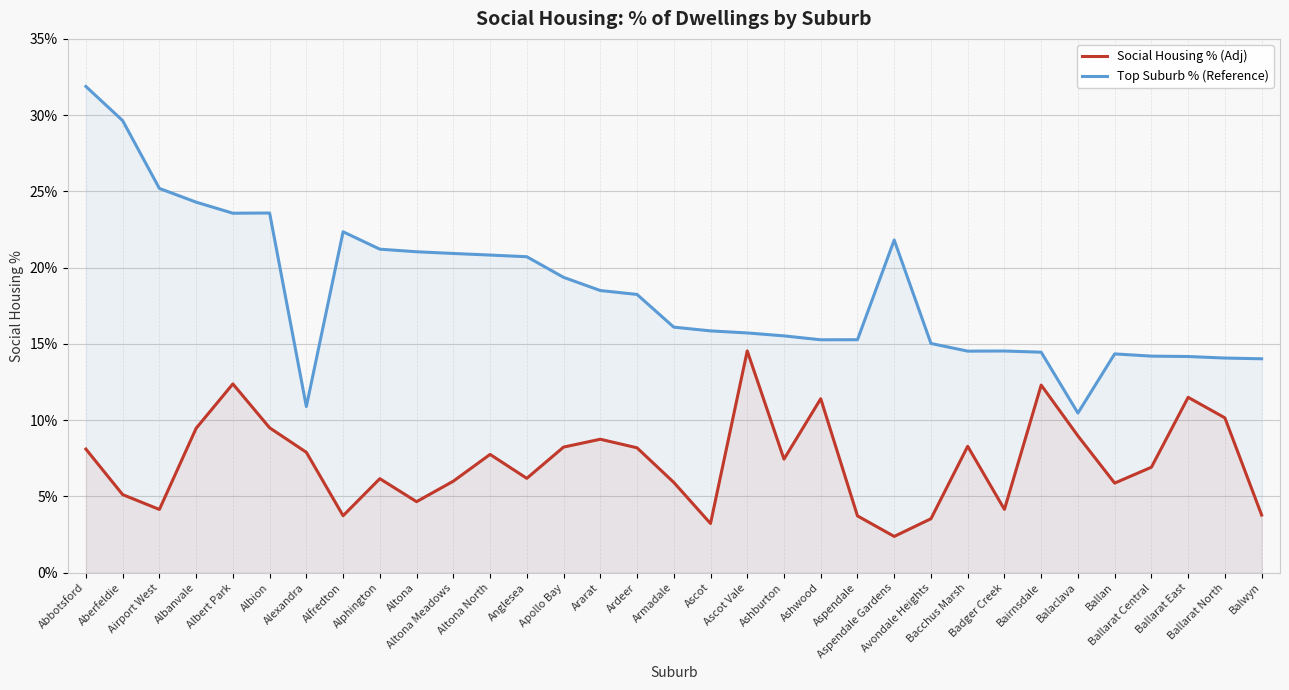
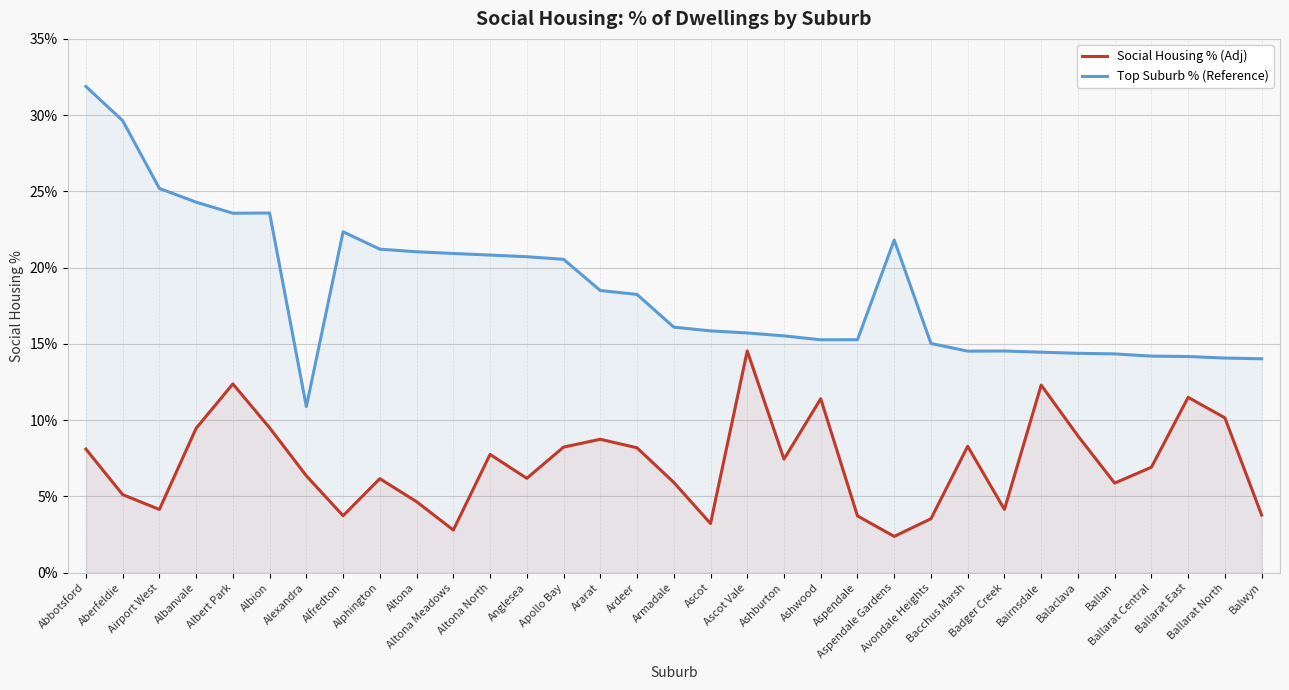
  {
    "Social Housing % (Adj)": {
      "Abbotsford": "8.1%",
      "Aberfeldie": "5.1%",
      "Airport West": "4.2%",
      "Albanvale": "9.5%",
      "Albert Park": "12.4%",
      "Albion": "9.5%",
-     "Alexandra": "7.9%",
+     "Alexandra": "6.4%",
      "Alfredton": "3.7%",
      "Alphington": "6.2%",
      "Altona": "4.7%",
-     "Altona Meadows": "6.0%",
+     "Altona Meadows": "2.8%",
      "Altona North": "7.8%",
      "Anglesea": "6.2%",
      "Apollo Bay": "8.2%",
      "Ararat": "8.8%",
      "Ardeer": "8.2%",
      "Armadale": "5.9%",
      "Ascot": "3.2%",
      "Ascot Vale": "14.5%",
      "Ashburton": "7.4%",
      "Ashwood": "11.4%",
      "Aspendale": "3.7%",
      "Aspendale Gardens": "2.4%",
      "Avondale Heights": "3.5%",
      "Bacchus Marsh": "8.3%",
      "Badger Creek": "4.2%",
      "Bairnsdale": "12.3%",
      "Balaclava": "9.0%",
      "Ballan": "5.9%",
      "Ballarat Central": "6.9%",
      "Ballarat East": "11.5%",
      "Ballarat North": "10.2%",
      "Balwyn": "3.8%"
    },
    "Top Suburb % (Reference)": {
      "Abbotsford": "31.9%",
      "Aberfeldie": "29.6%",
      "Airport West": "25.2%",
      "Albanvale": "24.3%",
      "Albert Park": "23.6%",
      "Albion": "23.6%",
      "Alexandra": "10.9%",
      "Alfredton": "22.4%",
      "Alphington": "21.2%",
      "Altona": "21.0%",
      "Altona Meadows": "20.9%",
      "Altona North": "20.8%",
      "Anglesea": "20.7%",
-     "Apollo Bay": "19.4%",
+     "Apollo Bay": "20.6%",
      "Ararat": "18.5%",
      "Ardeer": "18.2%",
      "Armadale": "16.1%",
      "Ascot": "15.9%",
      "Ascot Vale": "15.7%",
      "Ashburton": "15.5%",
      "Ashwood": "15.3%",
      "Aspendale": "15.3%",
      "Aspendale Gardens": "21.8%",
      "Avondale Heights": "15.0%",
      "Bacchus Marsh": "14.5%",
      "Badger Creek": "14.5%",
      "Bairnsdale": "14.5%",
-     "Balaclava": "10.5%",
+     "Balaclava": "14.4%",
      "Ballan": "14.3%",
      "Ballarat Central": "14.2%",
      "Ballarat East": "14.2%",
      "Ballarat North": "14.1%",
      "Balwyn": "14.0%"
    }
  }
